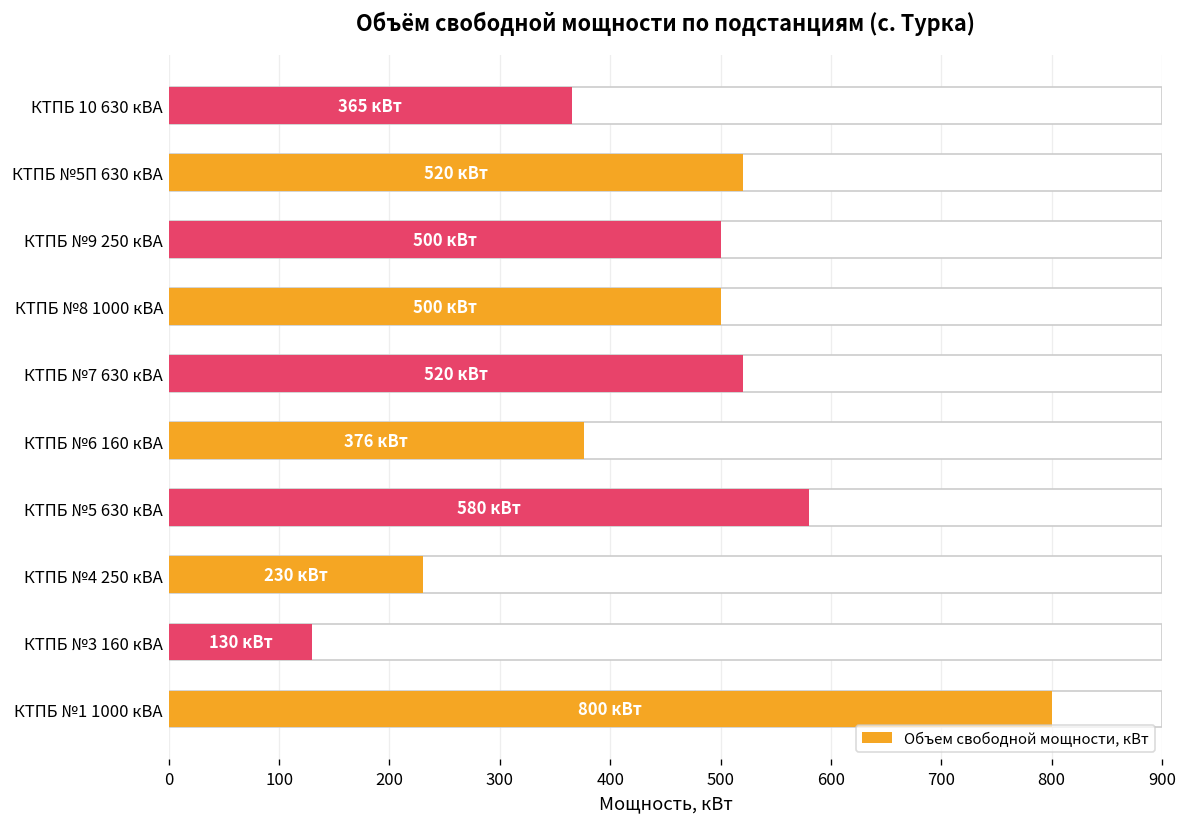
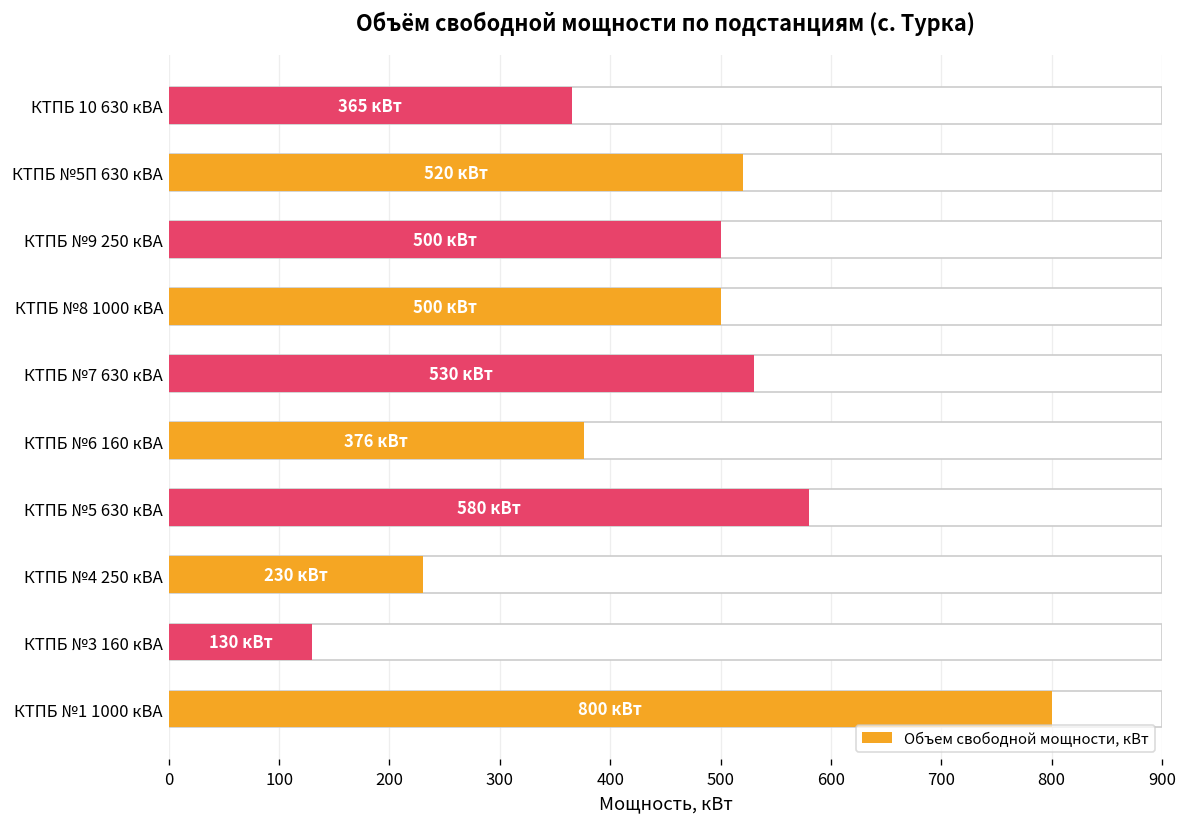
  {
    "Объем свободной мощности, кВт": {
-     "КТПБ №7 630 кВА": 520
+     "КТПБ №7 630 кВА": 530
    }
  }
